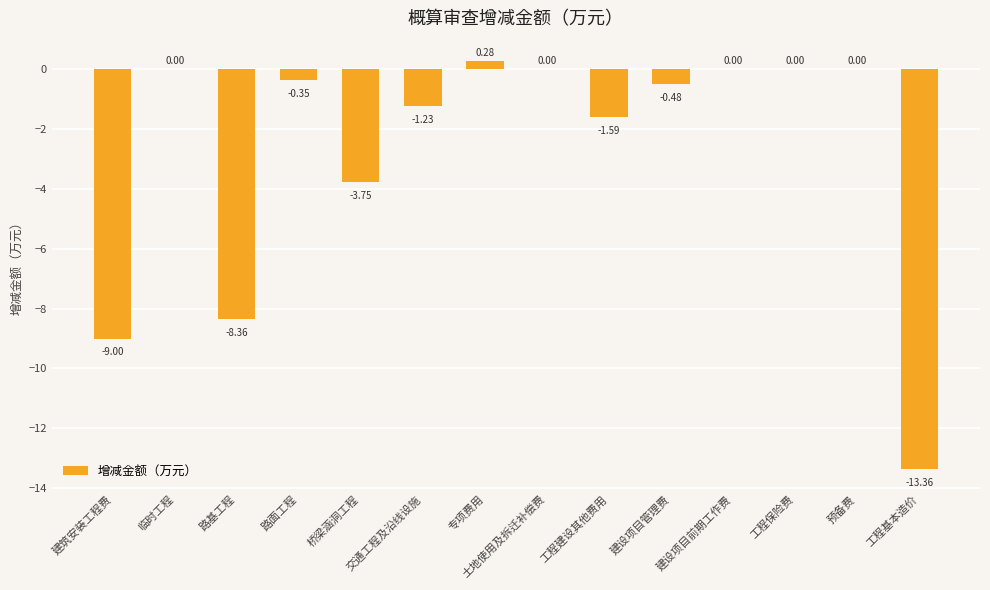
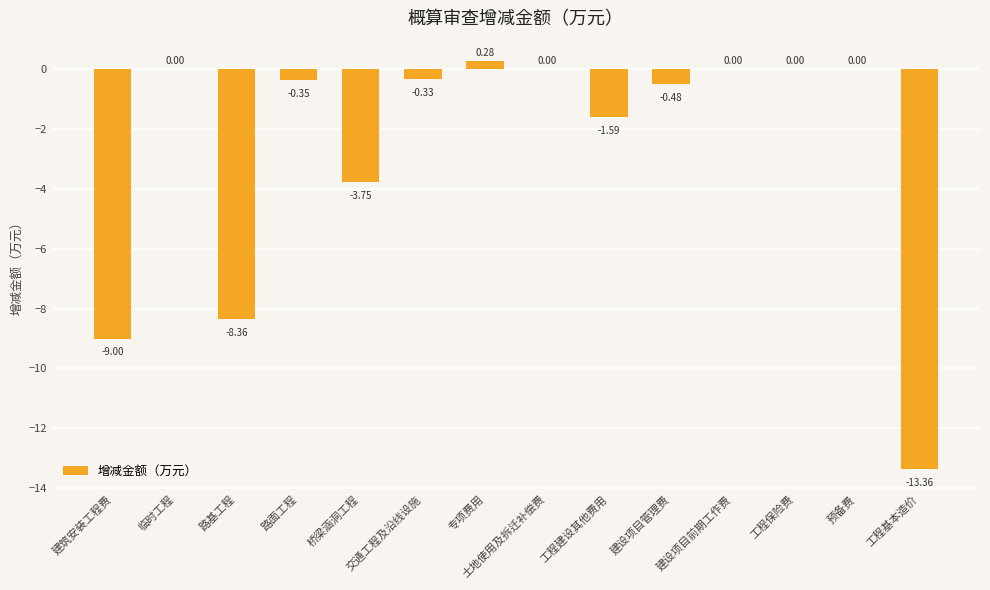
  {
    "建筑安装工程费": -9.00,
    "临时工程": 0.00,
    "路基工程": -8.36,
    "路面工程": -0.35,
    "桥梁涵洞工程": -3.75,
-   "交通工程及沿线设施": -1.23,
+   "交通工程及沿线设施": -0.33,
    "专项费用": 0.28,
    "土地使用及拆迁补偿费": 0.00,
    "工程建设其他费用": -1.59,
    "建设项目管理费": -0.48,
    "建设项目前期工作费": 0.00,
    "工程保险费": 0.00,
    "预备费": 0.00,
    "工程基本造价": -13.36
  }
